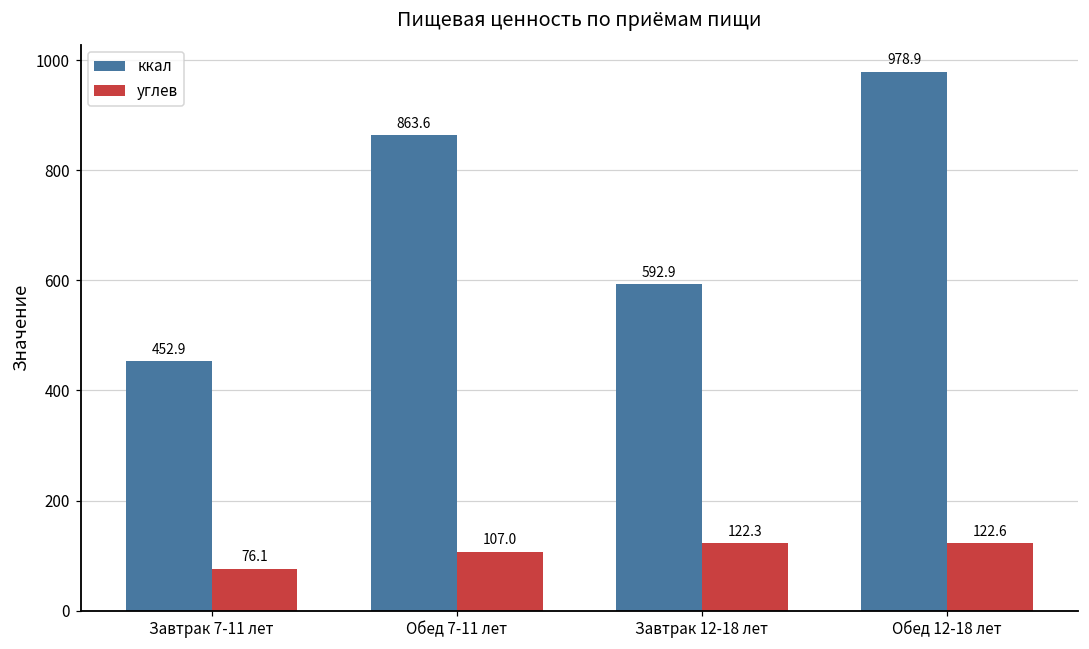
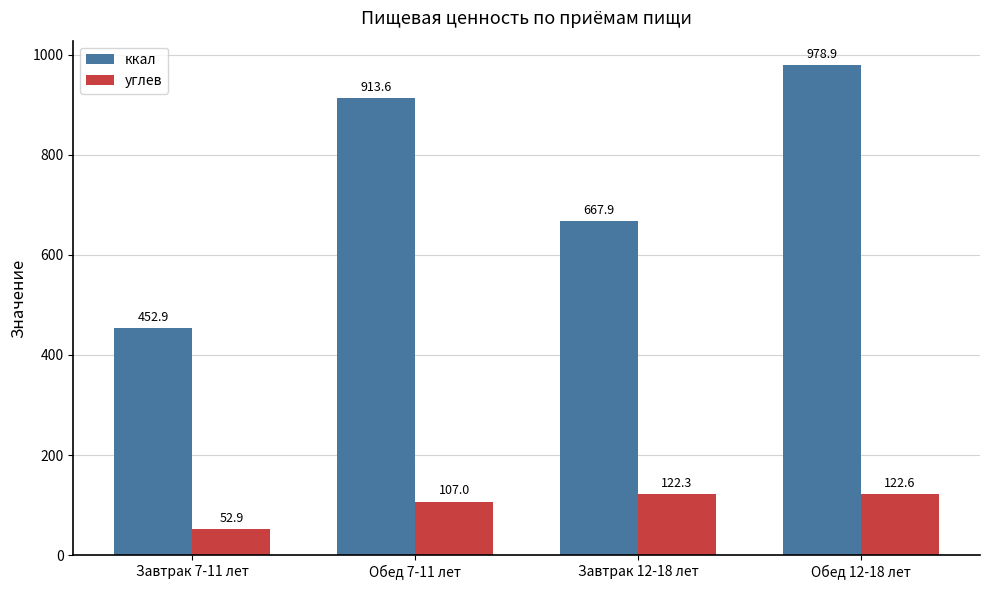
  {
    "ккал": {
      "Завтрак 7-11 лет": 452.9,
-     "Обед 7-11 лет": 863.6,
-     "Завтрак 12-18 лет": 592.9,
+     "Обед 7-11 лет": 913.6,
+     "Завтрак 12-18 лет": 667.9,
      "Обед 12-18 лет": 978.9
    },
    "углев": {
-     "Завтрак 7-11 лет": 76.1,
+     "Завтрак 7-11 лет": 52.9,
      "Обед 7-11 лет": 107.0,
      "Завтрак 12-18 лет": 122.3,
      "Обед 12-18 лет": 122.6
    }
  }
